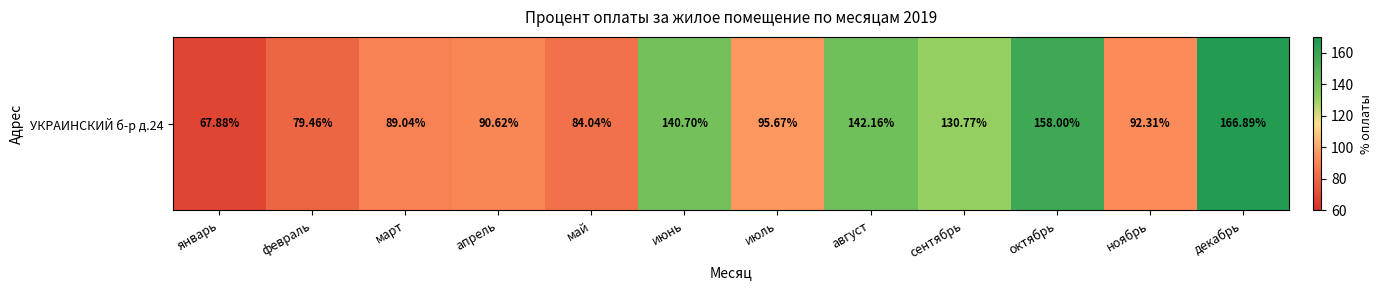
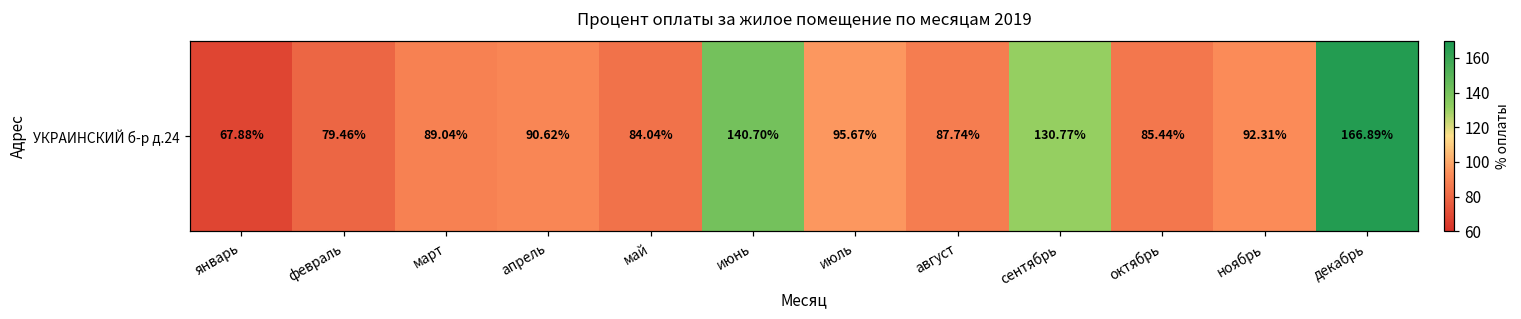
  {
    "УКРАИНСКИЙ б-р д.24": {
      "январь": "67.88%",
      "февраль": "79.46%",
      "март": "89.04%",
      "апрель": "90.62%",
      "май": "84.04%",
      "июнь": "140.70%",
      "июль": "95.67%",
-     "август": "142.16%",
+     "август": "87.74%",
      "сентябрь": "130.77%",
-     "октябрь": "158.00%",
+     "октябрь": "85.44%",
      "ноябрь": "92.31%",
      "декабрь": "166.89%"
    }
  }
